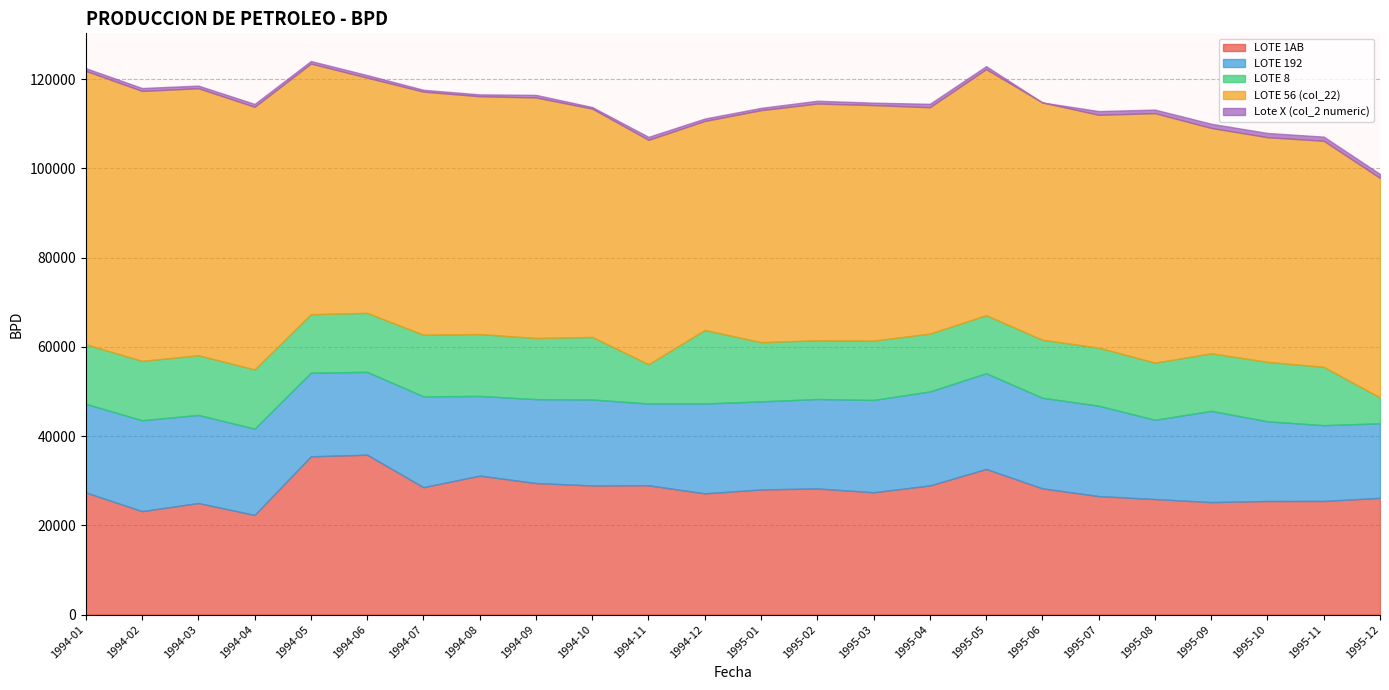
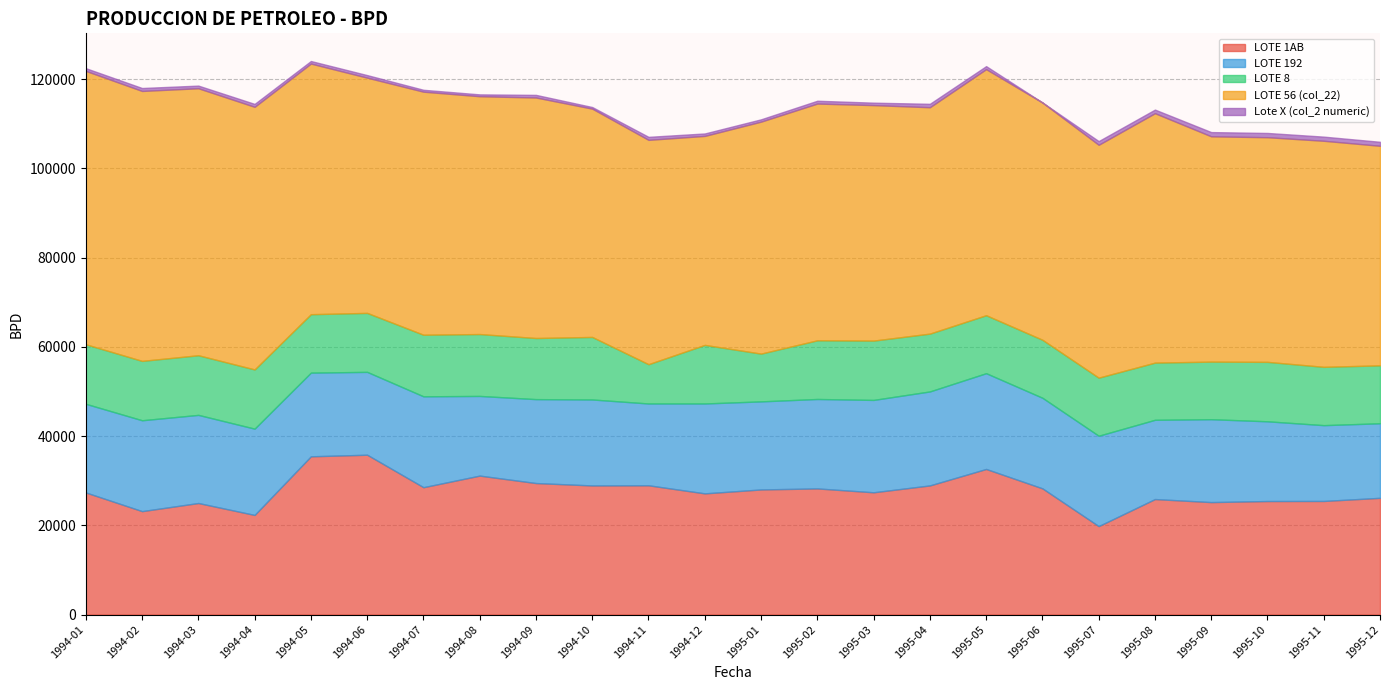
  {
    "LOTE 1AB": {
      "1994-01": 27000,
      "1994-02": 23000,
      "1994-03": 25000,
      "1994-04": 22000,
      "1994-05": 35000,
      "1994-06": 36000,
      "1994-07": 29000,
      "1994-08": 31000,
      "1994-09": 29000,
      "1994-10": 29000,
      "1994-11": 29000,
      "1994-12": 27000,
      "1995-01": 28000,
      "1995-02": 28000,
      "1995-03": 27000,
      "1995-04": 29000,
      "1995-05": 33000,
      "1995-06": 28000,
-     "1995-07": 27000,
+     "1995-07": 20000,
      "1995-08": 26000,
      "1995-09": 25000,
      "1995-10": 25000,
      "1995-11": 25000,
      "1995-12": 26000
    },
    "LOTE 192": {
      "1994-01": 20000,
      "1994-02": 20000,
      "1994-03": 20000,
      "1994-04": 19000,
      "1994-05": 19000,
      "1994-06": 19000,
      "1994-07": 20000,
      "1994-08": 18000,
      "1994-09": 19000,
      "1994-10": 19000,
      "1994-11": 18000,
      "1994-12": 20000,
      "1995-01": 20000,
      "1995-02": 20000,
      "1995-03": 21000,
      "1995-04": 21000,
      "1995-05": 21000,
      "1995-06": 20000,
      "1995-07": 20000,
      "1995-08": 18000,
-     "1995-09": 20000,
+     "1995-09": 19000,
      "1995-10": 18000,
      "1995-11": 17000,
      "1995-12": 17000
    },
    "LOTE 8": {
      "1994-01": 13000,
      "1994-02": 13000,
      "1994-03": 13000,
      "1994-04": 13000,
      "1994-05": 13000,
      "1994-06": 13000,
      "1994-07": 14000,
      "1994-08": 14000,
      "1994-09": 14000,
      "1994-10": 14000,
      "1994-11": 9000,
-     "1994-12": 16000,
-     "1995-01": 13000,
+     "1994-12": 13000,
+     "1995-01": 11000,
      "1995-02": 13000,
      "1995-03": 13000,
      "1995-04": 13000,
      "1995-05": 13000,
      "1995-06": 13000,
      "1995-07": 13000,
      "1995-08": 13000,
      "1995-09": 13000,
      "1995-10": 13000,
      "1995-11": 13000,
-     "1995-12": 6000
+     "1995-12": 13000
    },
    "LOTE 56 (col_22)": {
      "1994-01": 61000,
      "1994-02": 60000,
      "1994-03": 60000,
      "1994-04": 59000,
      "1994-05": 56000,
      "1994-06": 53000,
      "1994-09": 54000,
      "1994-11": 50000,
      "1995-02": 53000,
      "1995-04": 51000,
      "1995-05": 55000,
      "1995-07": 52000,
      "1995-08": 56000,
      "1995-09": 50000,
      "1995-10": 50000,
      "1995-11": 51000,
      "1995-12": 49000
    },
    "Lote X (col_2 numeric)": {
      "1994-01": 1000,
      "1994-02": 1000,
      "1994-03": 1000,
      "1994-04": 1000,
      "1994-05": 1000,
      "1994-06": 1000,
      "1994-09": 1000,
      "1994-11": 1000,
      "1995-02": 1000,
      "1995-04": 1000,
      "1995-05": 1000,
      "1995-07": 1000,
      "1995-08": 1000,
      "1995-09": 1000,
      "1995-10": 1000,
      "1995-11": 1000,
      "1995-12": 1000
    }
  }
